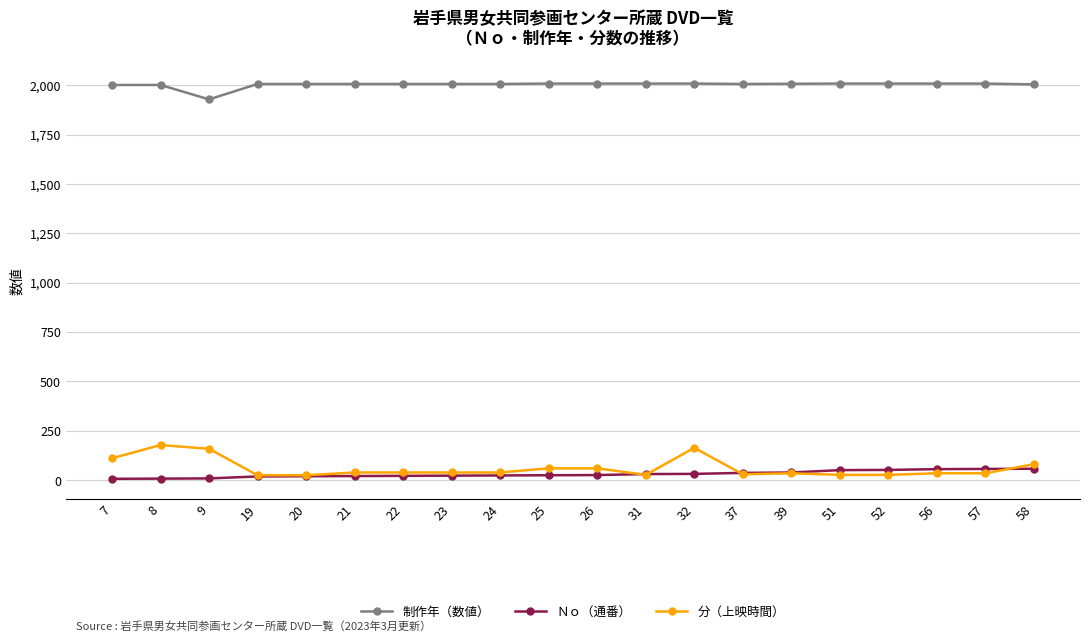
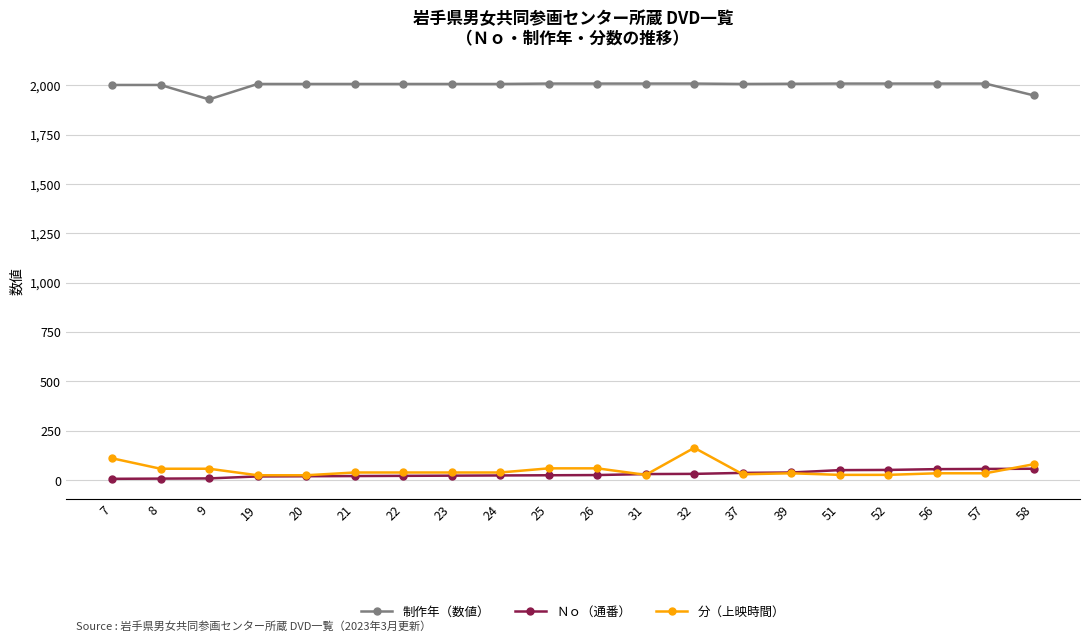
  {
    "制作年（数値）": {
      "7": "2,000",
      "8": "2,000",
      "9": "1,930",
      "19": "2,010",
      "20": "2,010",
      "21": "2,010",
      "22": "2,010",
      "23": "2,010",
      "24": "2,010",
      "25": "2,010",
      "26": "2,010",
      "31": "2,010",
      "32": "2,010",
      "37": "2,010",
      "39": "2,010",
      "51": "2,010",
      "52": "2,010",
      "56": "2,010",
      "57": "2,010",
-     "58": "2,000"
+     "58": "1,950"
    },
    "Ｎｏ（通番）": {
      "7": "10",
      "8": "10",
      "9": "10",
      "21": "20",
      "22": "20",
      "23": "20",
      "24": "20",
      "25": "30",
      "26": "30",
      "32": "30",
      "51": "50",
      "52": "50",
      "56": "60",
      "57": "60",
      "58": "60"
    },
    "分（上映時間）": {
      "7": "110",
-     "8": "180",
-     "9": "160",
+     "8": "60",
+     "9": "60",
      "21": "40",
      "22": "40",
      "23": "40",
      "24": "40",
      "25": "60",
      "26": "60",
      "32": "160",
      "51": "30",
      "52": "30",
      "56": "40",
      "57": "40",
      "58": "80"
    }
  }
